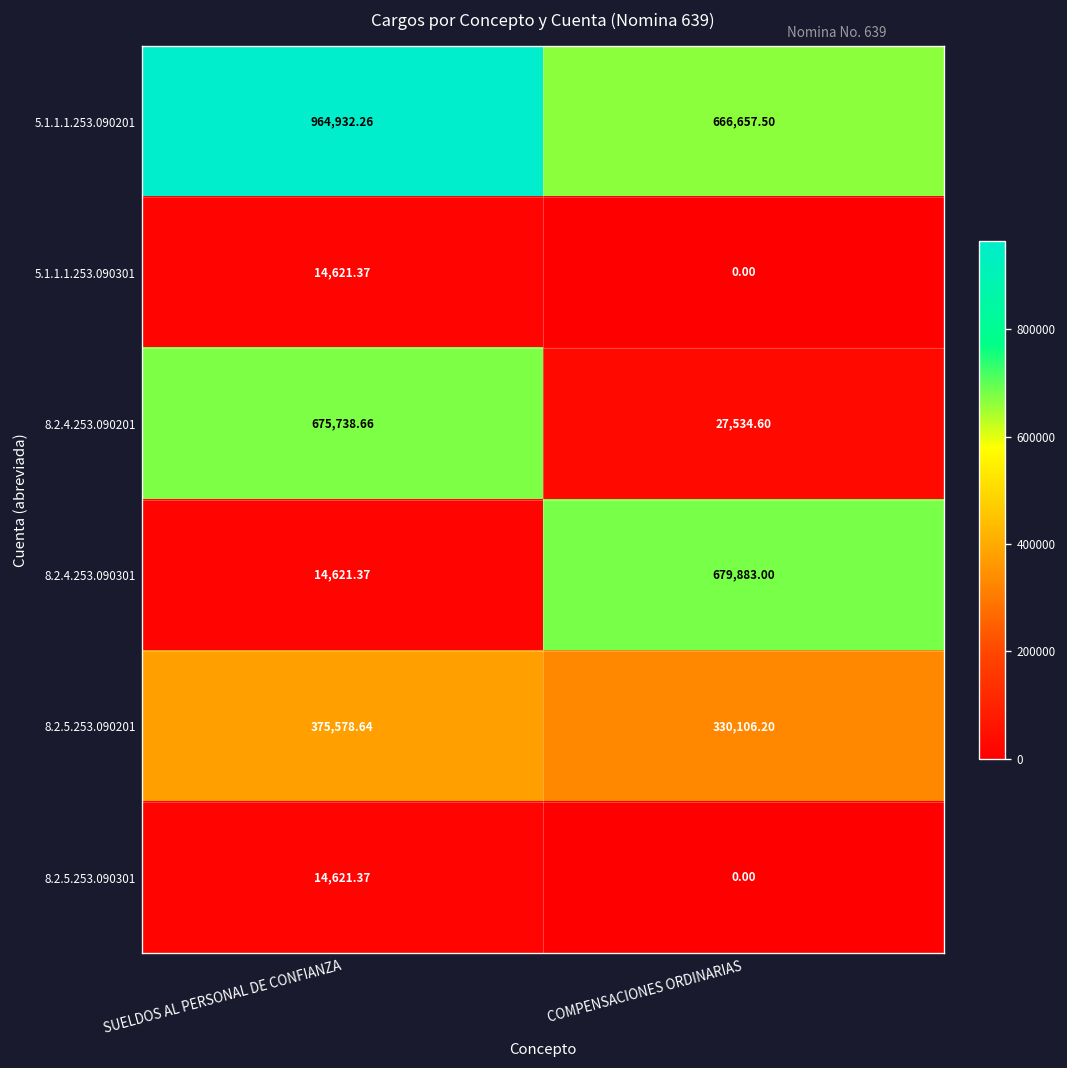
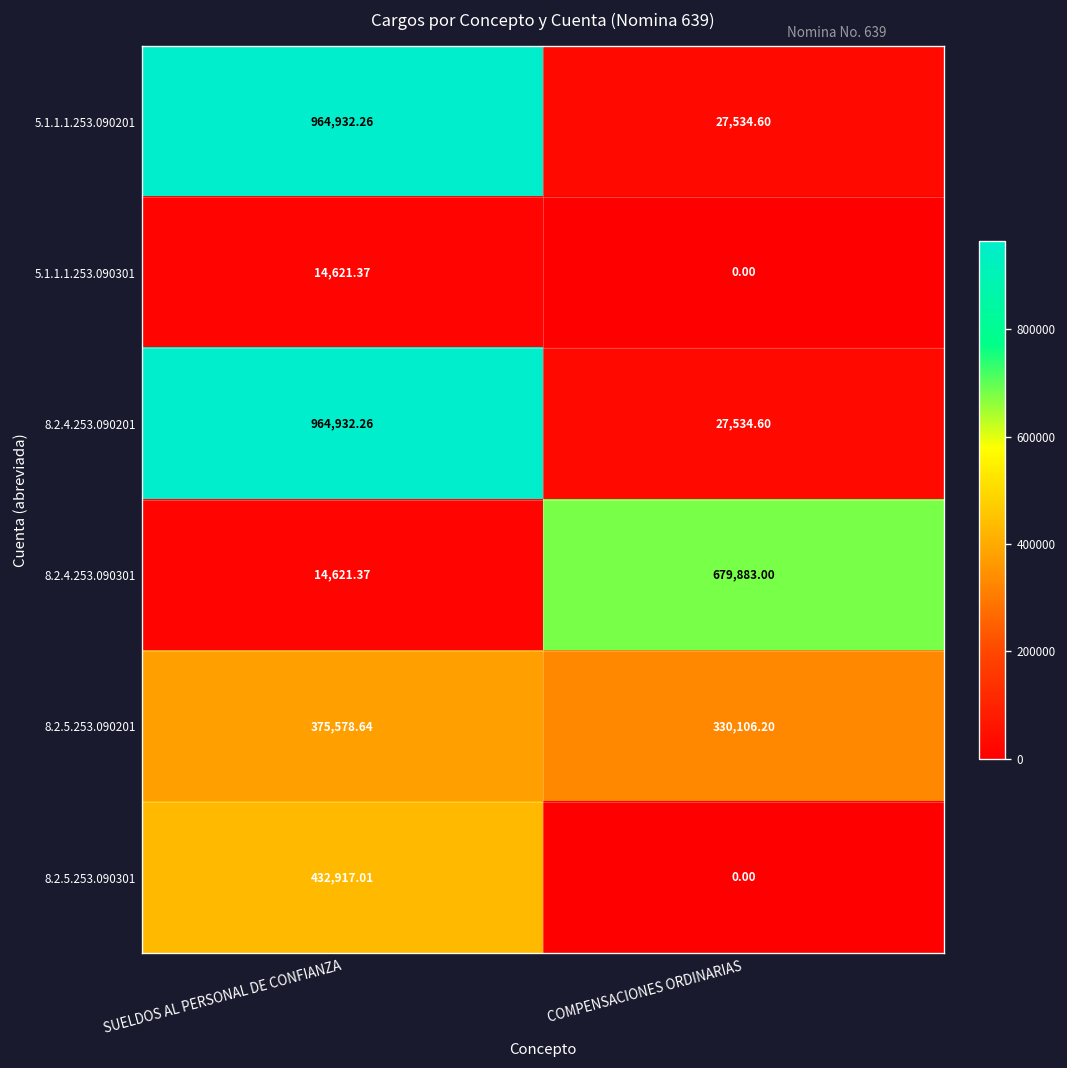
  {
    "5.1.1.1.253.090201": {
      "SUELDOS AL PERSONAL DE CONFIANZA": "964,932.26",
-     "COMPENSACIONES ORDINARIAS": "666,657.50"
+     "COMPENSACIONES ORDINARIAS": "27,534.60"
    },
    "5.1.1.1.253.090301": {
      "SUELDOS AL PERSONAL DE CONFIANZA": "14,621.37",
      "COMPENSACIONES ORDINARIAS": "0.00"
    },
    "8.2.4.253.090201": {
-     "SUELDOS AL PERSONAL DE CONFIANZA": "675,738.66",
+     "SUELDOS AL PERSONAL DE CONFIANZA": "964,932.26",
      "COMPENSACIONES ORDINARIAS": "27,534.60"
    },
    "8.2.4.253.090301": {
      "SUELDOS AL PERSONAL DE CONFIANZA": "14,621.37",
      "COMPENSACIONES ORDINARIAS": "679,883.00"
    },
    "8.2.5.253.090201": {
      "SUELDOS AL PERSONAL DE CONFIANZA": "375,578.64",
      "COMPENSACIONES ORDINARIAS": "330,106.20"
    },
    "8.2.5.253.090301": {
-     "SUELDOS AL PERSONAL DE CONFIANZA": "14,621.37",
+     "SUELDOS AL PERSONAL DE CONFIANZA": "432,917.01",
      "COMPENSACIONES ORDINARIAS": "0.00"
    }
  }
